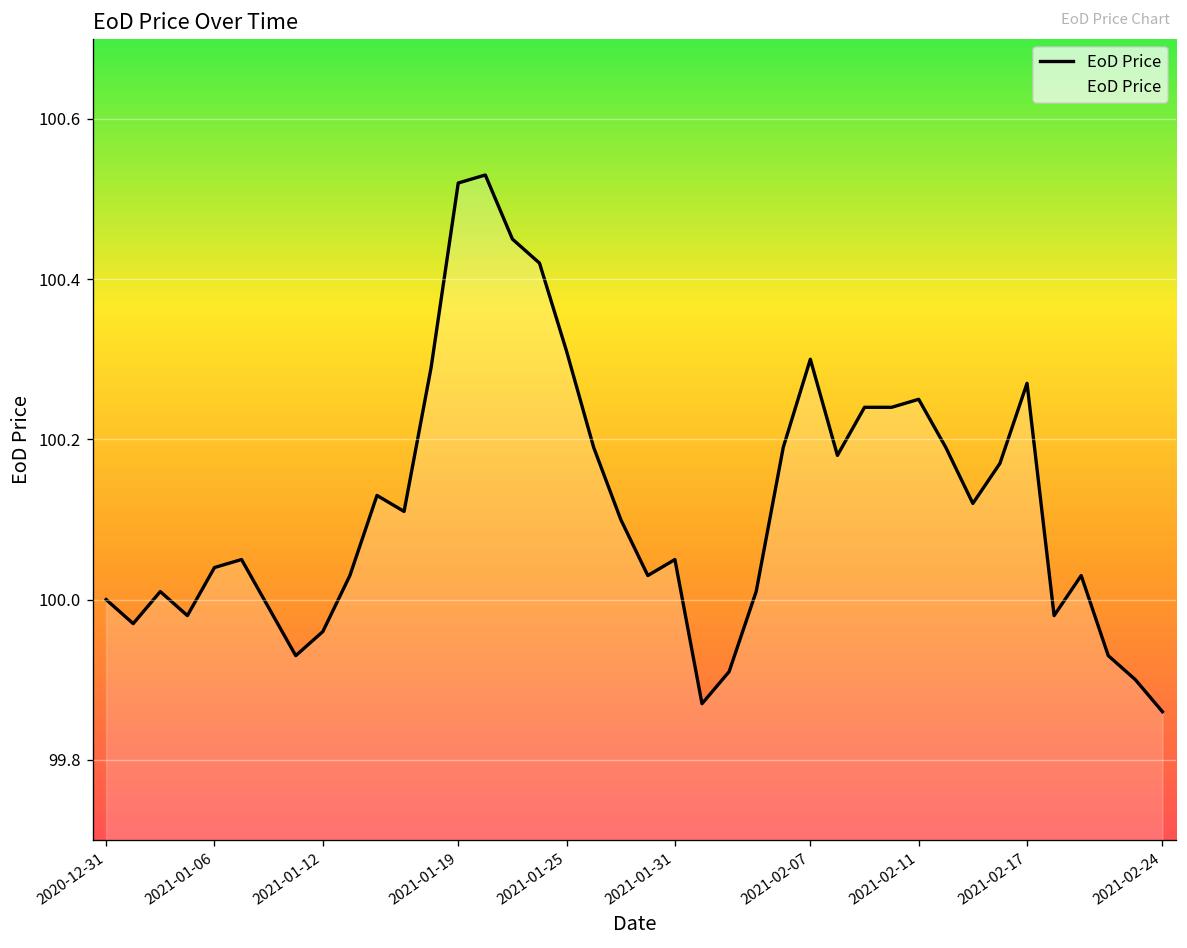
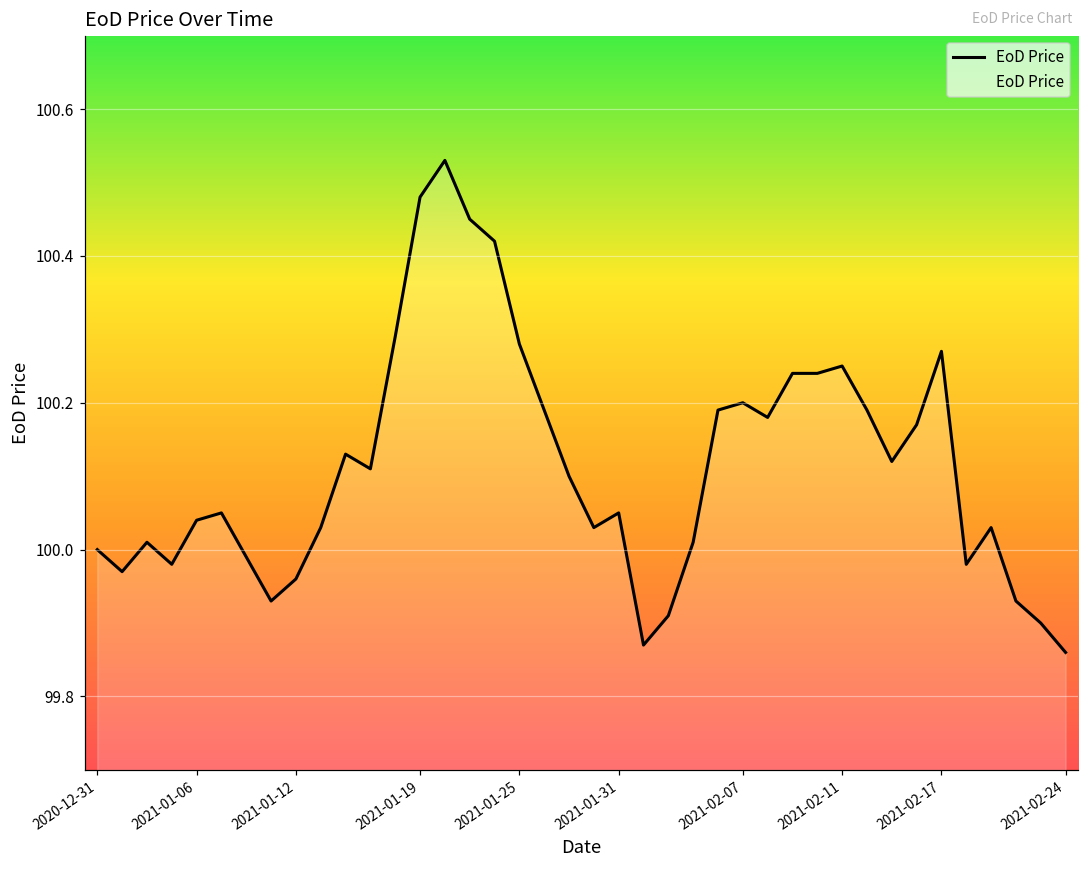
  {
    "2020-12-31": 100.00,
    "2021-01-06": 100.04,
    "2021-01-12": 99.96,
-   "2021-01-19": 100.52,
-   "2021-01-25": 100.31,
+   "2021-01-19": 100.48,
+   "2021-01-25": 100.28,
    "2021-01-31": 100.05,
-   "2021-02-07": 100.3,
+   "2021-02-07": 100.2,
    "2021-02-11": 100.25,
    "2021-02-17": 100.27,
    "2021-02-24": 99.86
  }
